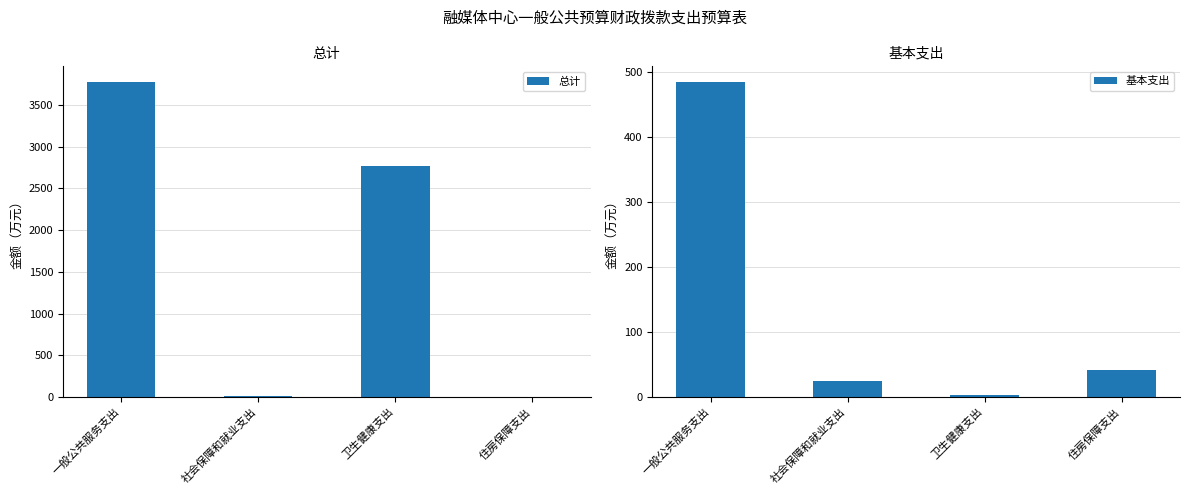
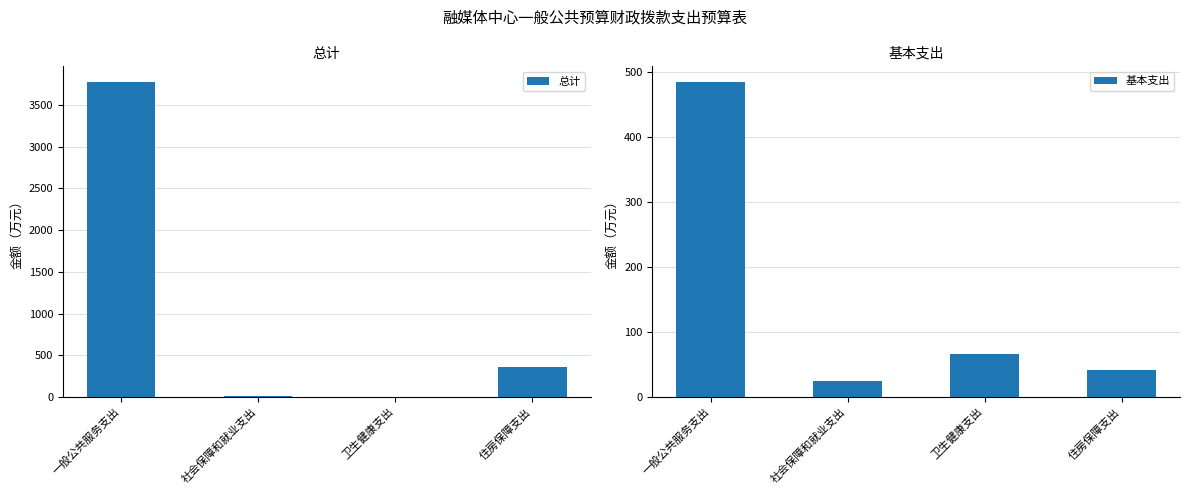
  {
    "总计": {
      "一般公共服务支出": 3800,
-     "卫生健康支出": 2800,
-     "住房保障支出": 0
+     "卫生健康支出": 0,
+     "住房保障支出": 400
    },
    "基本支出": {
      "一般公共服务支出": 480,
      "社会保障和就业支出": 30,
-     "卫生健康支出": 0,
+     "卫生健康支出": 70,
      "住房保障支出": 40
    }
  }
